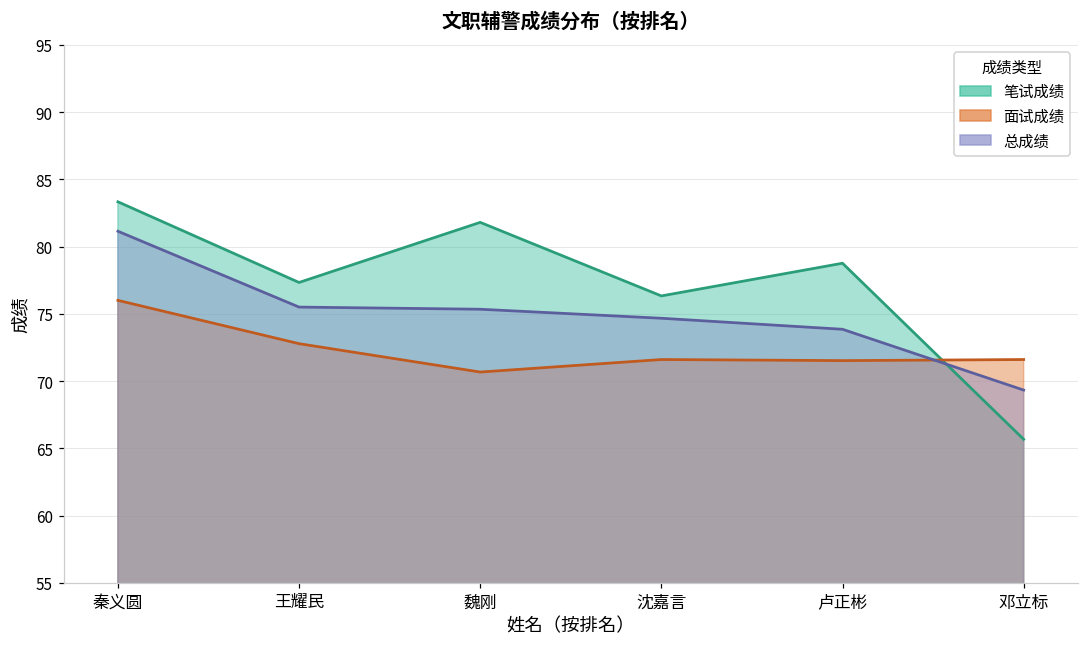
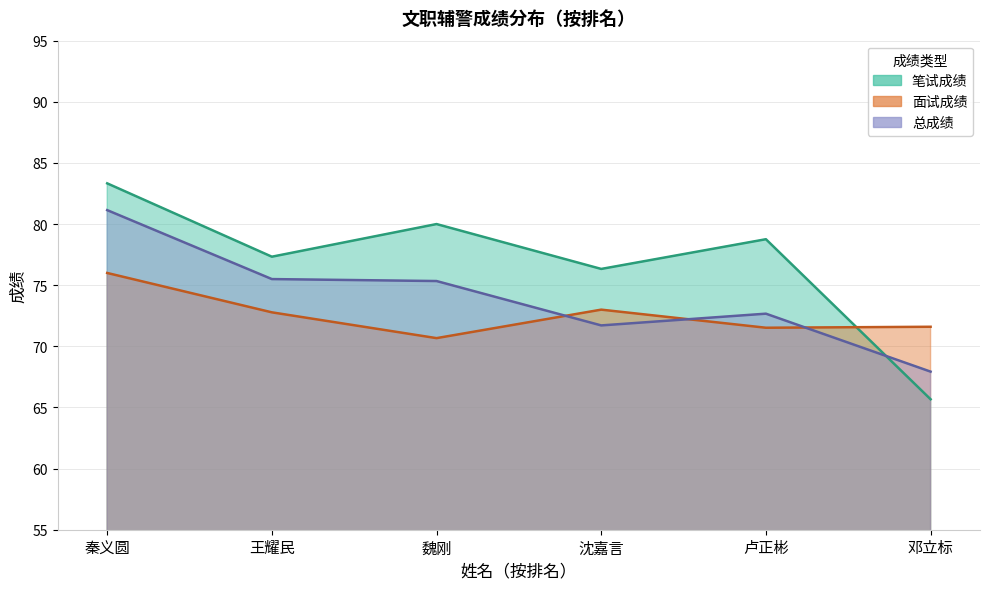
  {
    "笔试成绩": {
      "秦义圆": 83.3,
      "王耀民": 77.3,
-     "魏刚": 81.8,
+     "魏刚": 80.0,
      "沈嘉言": 76.3,
      "卢正彬": 78.8,
      "邓立标": 65.7
    },
    "面试成绩": {
      "秦义圆": 76.0,
      "王耀民": 72.8,
      "魏刚": 70.7,
-     "沈嘉言": 71.6,
+     "沈嘉言": 73.0,
      "卢正彬": 71.5,
      "邓立标": 71.6
    },
    "总成绩": {
      "秦义圆": 81.1,
      "王耀民": 75.5,
      "魏刚": 75.3,
-     "沈嘉言": 74.7,
-     "卢正彬": 73.9,
-     "邓立标": 69.3
+     "沈嘉言": 71.7,
+     "卢正彬": 72.7,
+     "邓立标": 67.9
    }
  }
